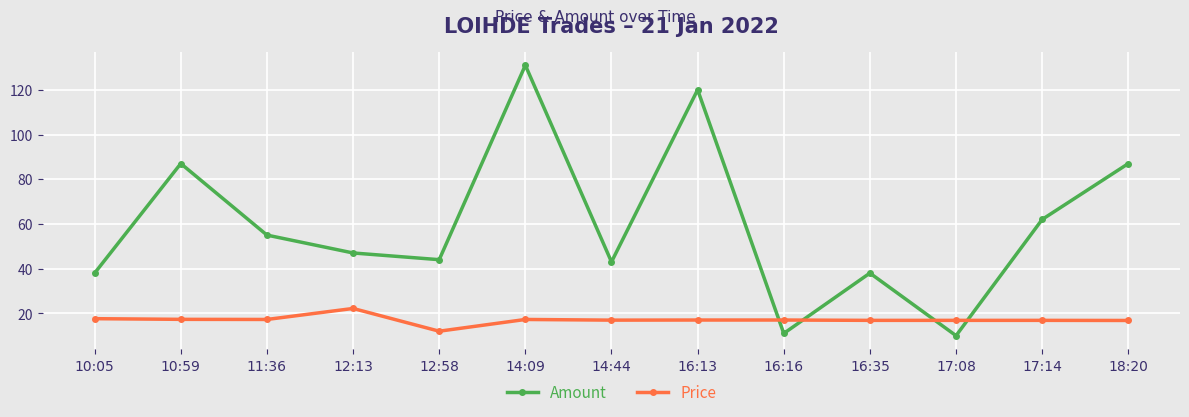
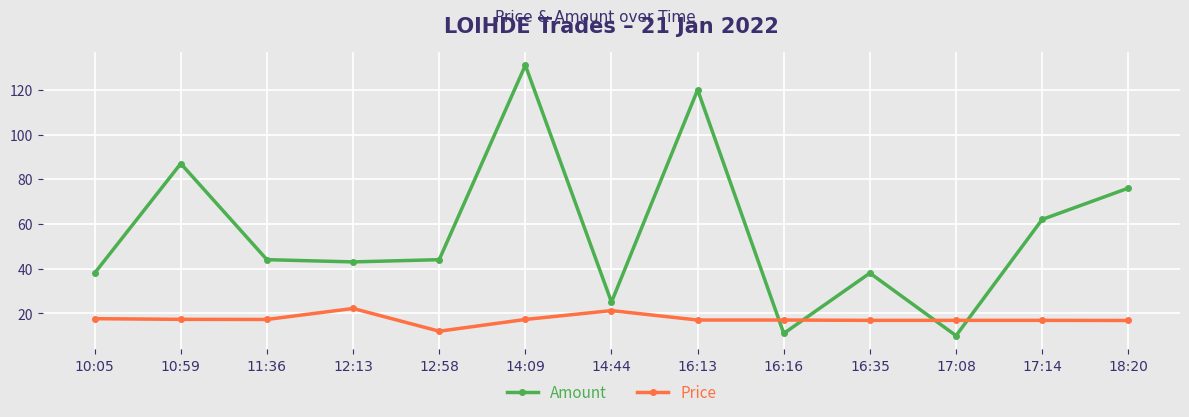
  {
    "Amount": {
      "10:05": 38,
      "10:59": 87,
-     "11:36": 55,
-     "12:13": 47,
+     "11:36": 44,
+     "12:13": 43,
      "12:58": 44,
      "14:09": 131,
-     "14:44": 43,
+     "14:44": 25,
      "16:13": 120,
      "16:16": 11,
      "16:35": 38,
      "17:08": 10,
      "17:14": 62,
-     "18:20": 87
+     "18:20": 76
    },
    "Price": {
      "10:05": 18,
      "10:59": 17,
      "11:36": 17,
      "12:13": 22,
      "12:58": 12,
      "14:09": 17,
-     "14:44": 17,
+     "14:44": 21,
      "16:13": 17,
      "16:16": 17,
      "16:35": 17,
      "17:08": 17,
      "17:14": 17,
      "18:20": 17
    }
  }
